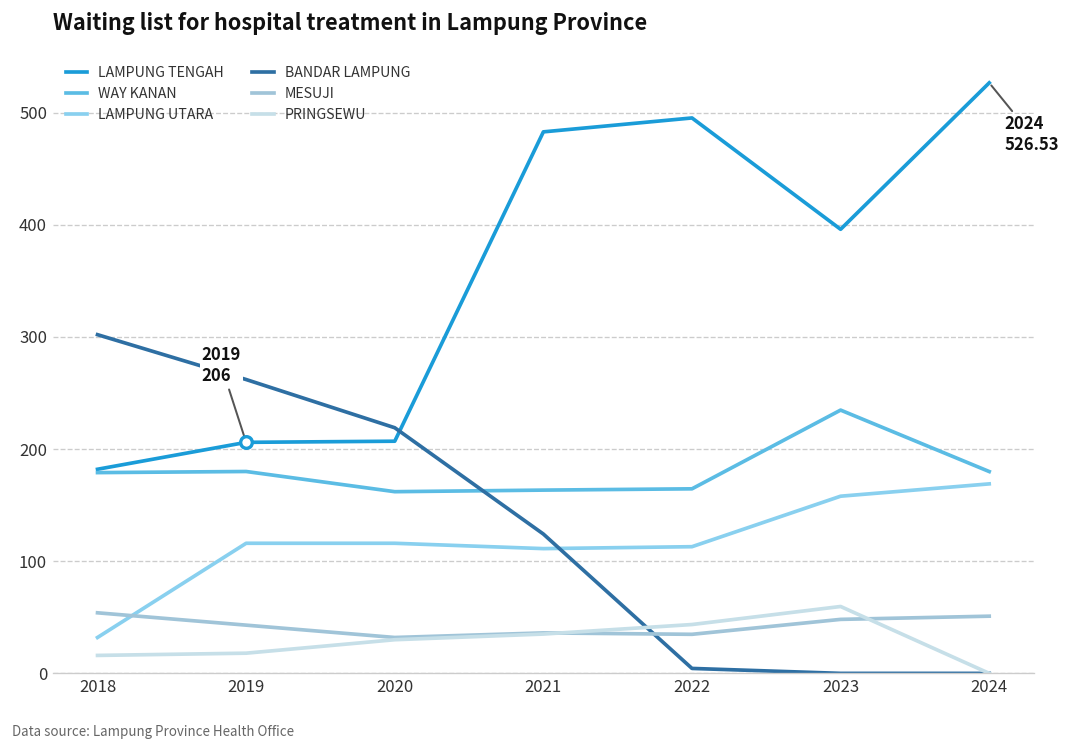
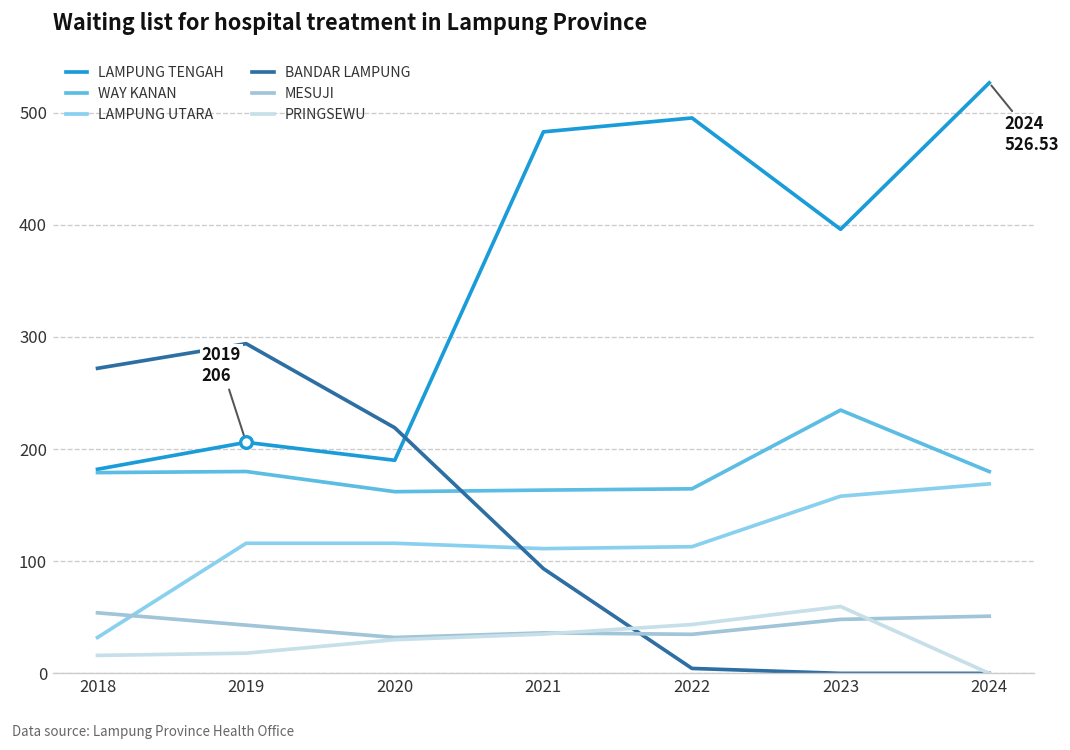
  {
    "LAMPUNG TENGAH": {
      "2018": 180,
-     "2020": 210,
+     "2020": 190,
      "2021": 480,
      "2022": 500,
      "2023": 400
    },
    "BANDAR LAMPUNG": {
-     "2018": 300,
-     "2019": 260,
+     "2018": 270,
+     "2019": 290,
      "2020": 220,
-     "2021": 120,
+     "2021": 90,
      "2022": 0,
      "2023": 0
    }
  }
